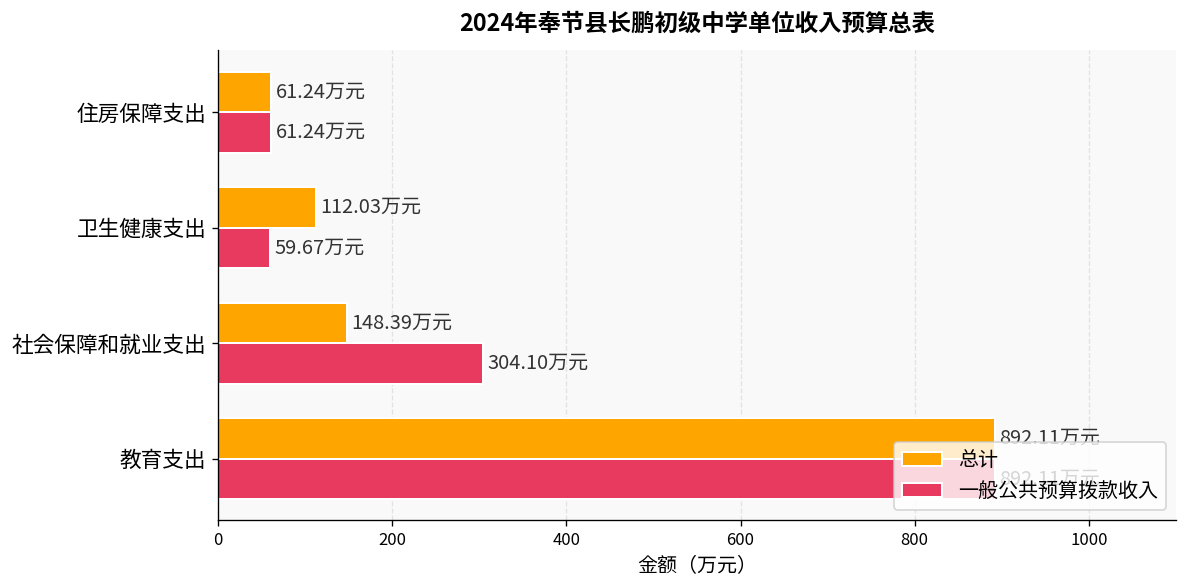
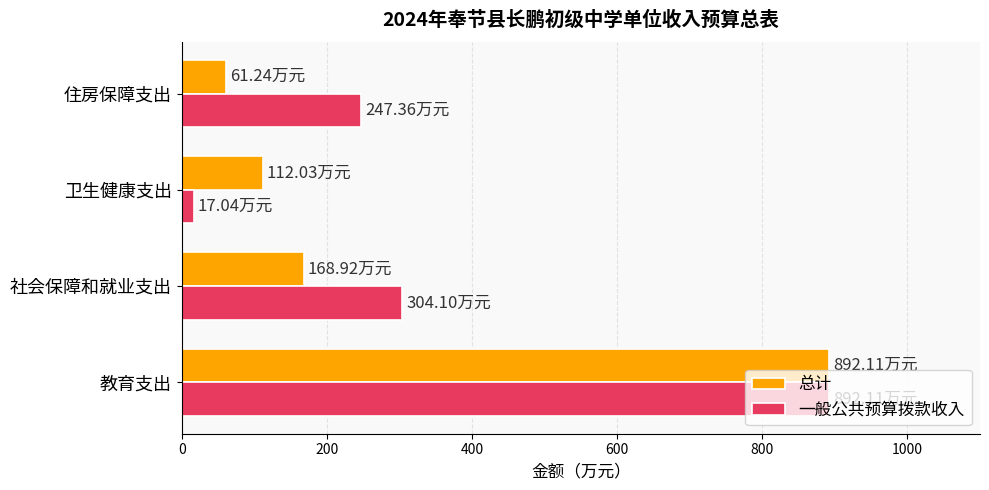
  {
    "总计": {
      "住房保障支出": 61.24,
      "卫生健康支出": 112.03,
-     "社会保障和就业支出": 148.39
+     "社会保障和就业支出": 168.92
    },
    "一般公共预算拨款收入": {
-     "住房保障支出": 61.24,
-     "卫生健康支出": 59.67,
+     "住房保障支出": 247.36,
+     "卫生健康支出": 17.04,
      "社会保障和就业支出": 304.10
    }
  }
